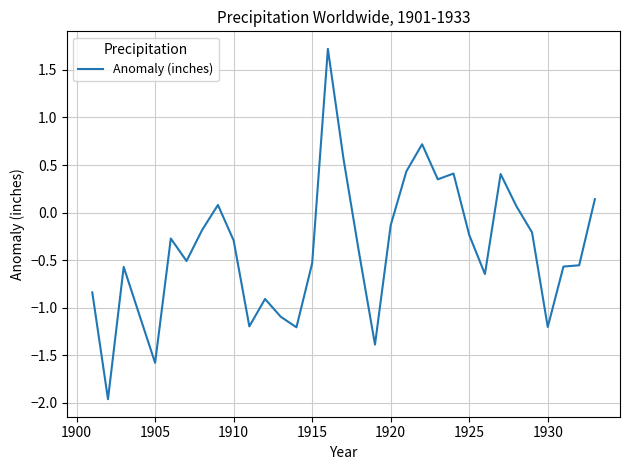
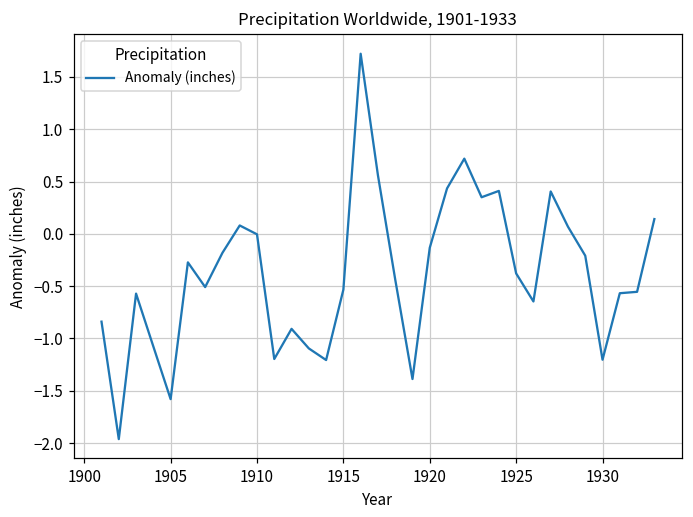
  {
    "1905": -1.6,
-   "1910": -0.3,
+   "1910": 0.0,
    "1915": -0.5,
    "1920": -0.1,
-   "1925": -0.2,
+   "1925": -0.4,
    "1930": -1.2
  }
